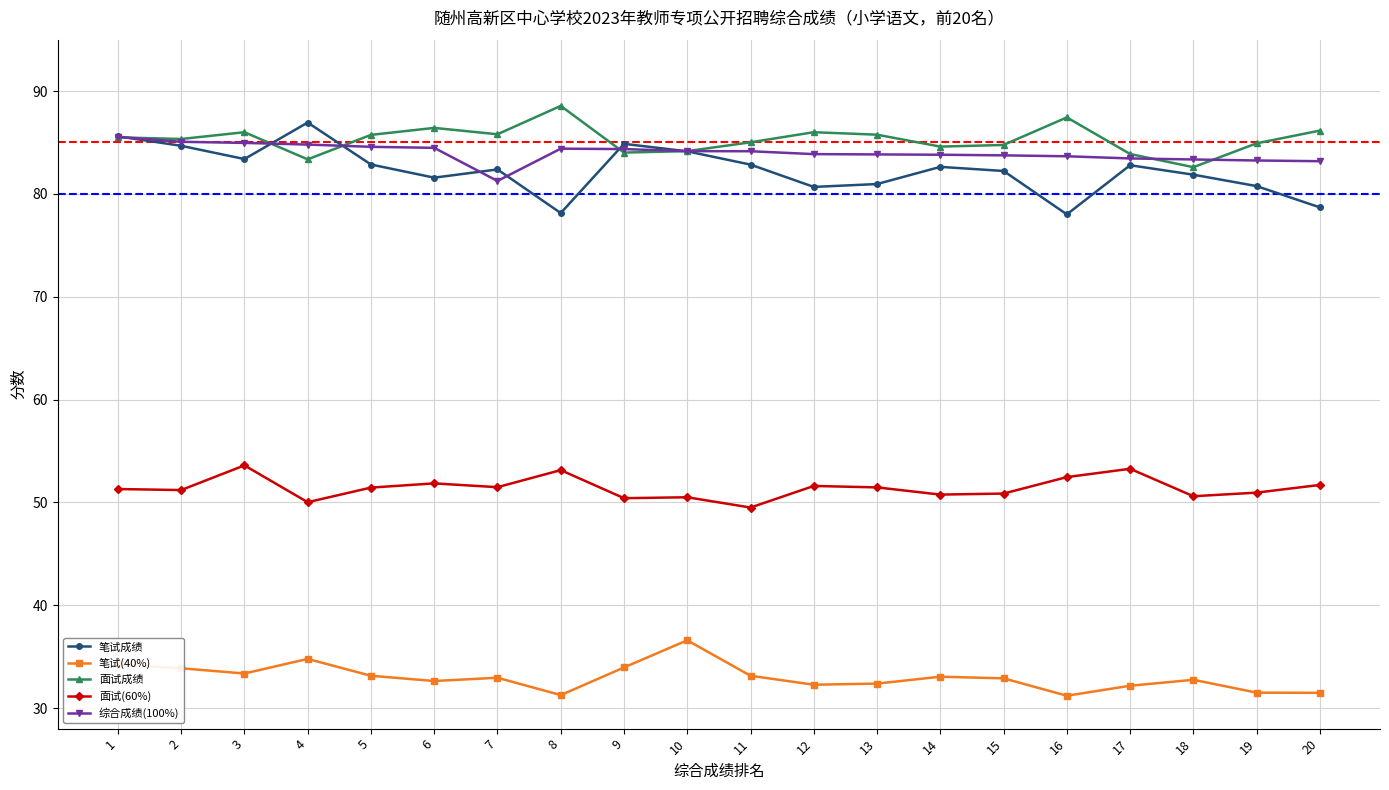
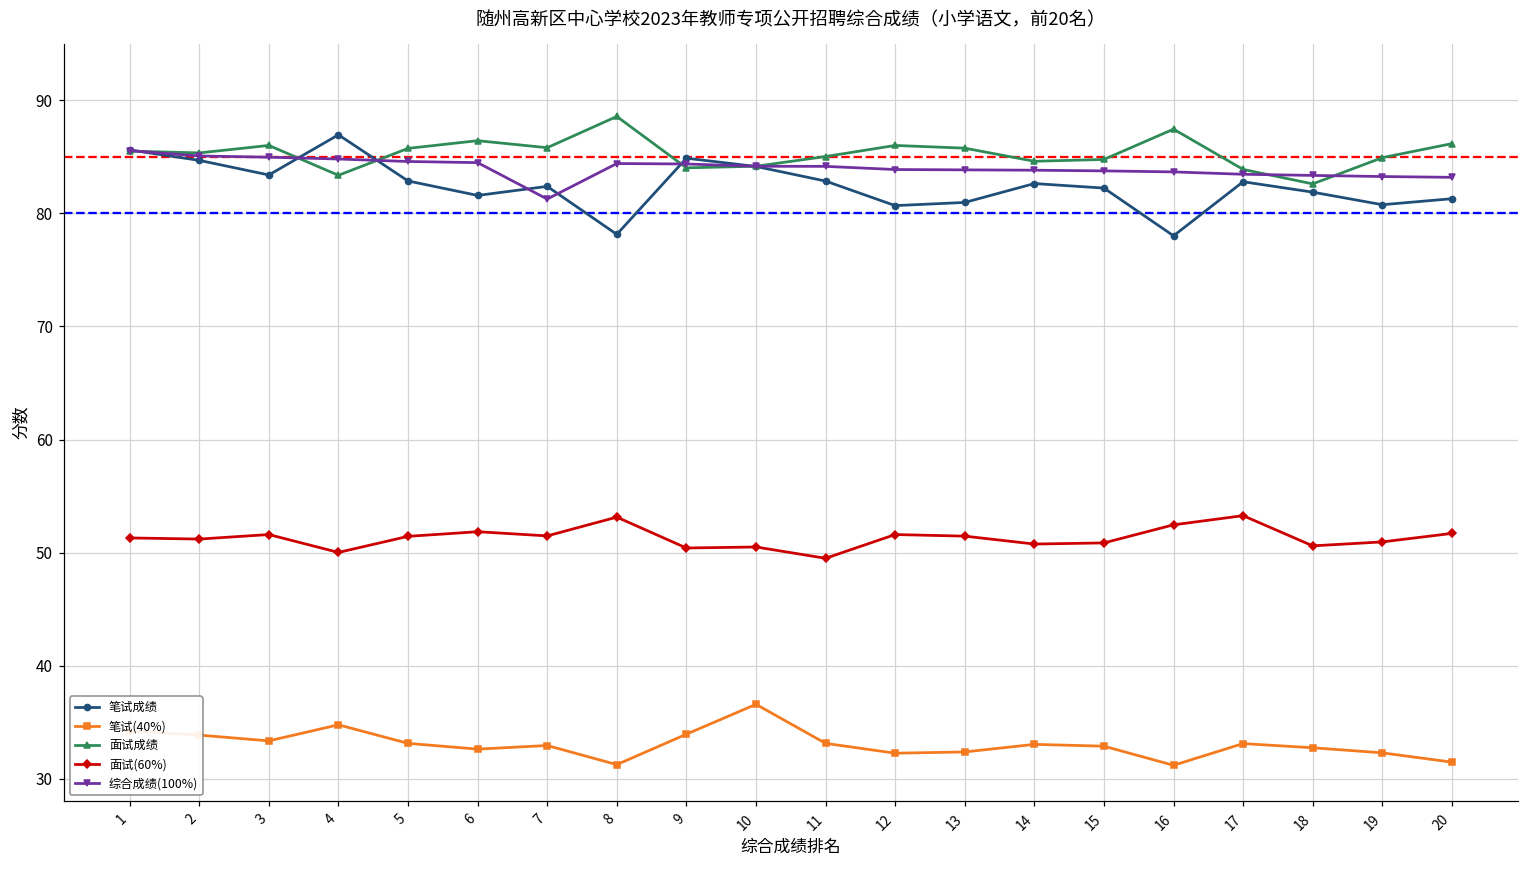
  {
    "笔试成绩": {
      "2": 84.7,
      "3": 83.4,
      "4": 86.9,
      "5": 82.9,
      "6": 81.6,
      "7": 82.4,
      "8": 78.1,
      "9": 84.9,
      "11": 82.9,
      "12": 80.7,
      "13": 81.0,
      "14": 82.6,
      "15": 82.2,
      "16": 78.0,
      "17": 82.8,
      "18": 81.9,
      "19": 80.8,
-     "20": 78.7
+     "20": 81.3
    },
    "笔试(40%)": {
      "3": 33.4,
      "4": 34.8,
      "5": 33.1,
      "6": 32.6,
      "7": 33.0,
      "8": 31.3,
      "9": 34.0,
      "10": 36.6,
      "11": 33.1,
      "12": 32.3,
      "13": 32.4,
      "14": 33.1,
      "15": 32.9,
      "16": 31.2,
-     "17": 32.2,
+     "17": 33.1,
      "18": 32.8,
-     "19": 31.5,
+     "19": 32.3,
      "20": 31.5
    },
    "面试成绩": {
      "2": 85.3,
      "3": 86.0,
      "4": 83.4,
      "5": 85.7,
      "6": 86.4,
      "7": 85.8,
      "8": 88.6,
      "9": 84.0,
      "11": 85.0,
      "12": 86.0,
      "13": 85.8,
      "14": 84.6,
      "15": 84.8,
      "16": 87.4,
      "17": 83.9,
      "18": 82.6,
      "19": 84.9,
      "20": 86.2
    },
    "面试(60%)": {
      "1": 51.3,
      "2": 51.2,
-     "3": 53.6,
+     "3": 51.6,
      "4": 50.0,
      "5": 51.4,
      "6": 51.9,
      "7": 51.5,
      "8": 53.1,
      "9": 50.4,
      "10": 50.5,
      "11": 49.5,
      "12": 51.6,
      "13": 51.5,
      "14": 50.8,
      "15": 50.9,
      "16": 52.5,
      "17": 53.3,
      "18": 50.6,
      "19": 51.0,
      "20": 51.7
    },
    "综合成绩(100%)": {
      "2": 85.1,
      "3": 85.0,
      "4": 84.8,
      "5": 84.6,
      "6": 84.5,
      "7": 81.3,
      "8": 84.4,
      "9": 84.4,
      "11": 84.2,
      "12": 83.9,
      "13": 83.8,
      "14": 83.8,
      "15": 83.8,
      "16": 83.7,
      "17": 83.5,
      "18": 83.4,
      "19": 83.3,
      "20": 83.2
    }
  }
